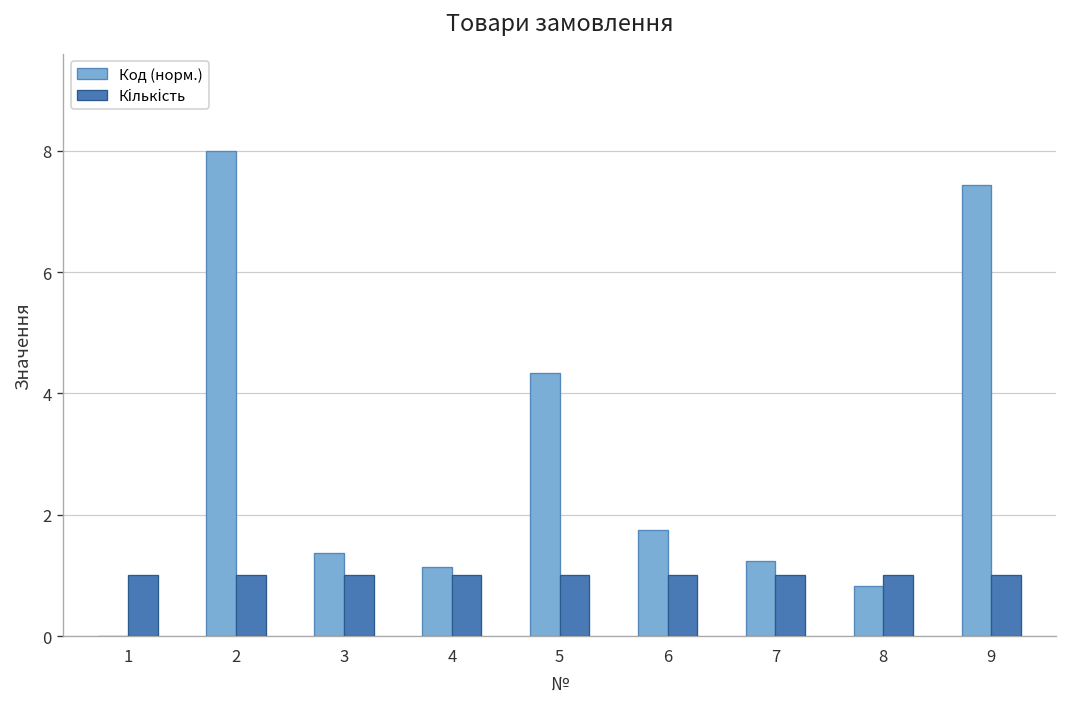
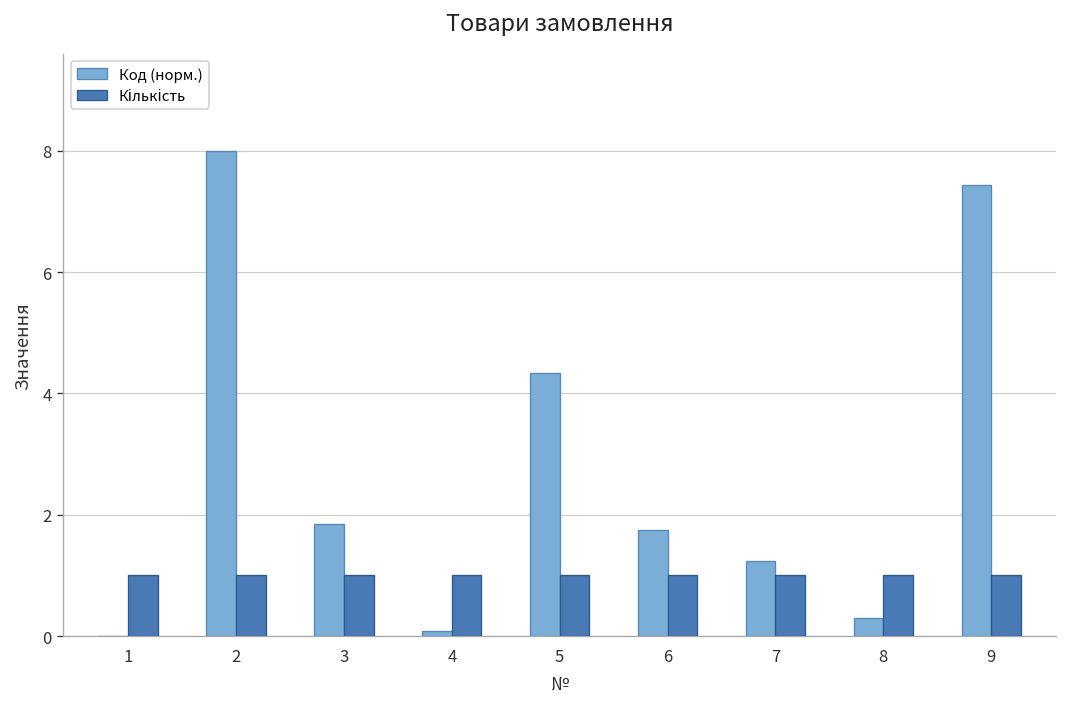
  {
    "Код (норм.)": {
      "2": 8.0,
-     "3": 1.4,
-     "4": 1.1,
+     "3": 1.9,
+     "4": 0.1,
      "5": 4.3,
      "6": 1.7,
      "7": 1.2,
-     "8": 0.8,
+     "8": 0.3,
      "9": 7.4
    },
    "Кількість": {
      "1": 1.0,
      "2": 1.0,
      "3": 1.0,
      "4": 1.0,
      "5": 1.0,
      "6": 1.0,
      "7": 1.0,
      "8": 1.0,
      "9": 1.0
    }
  }
